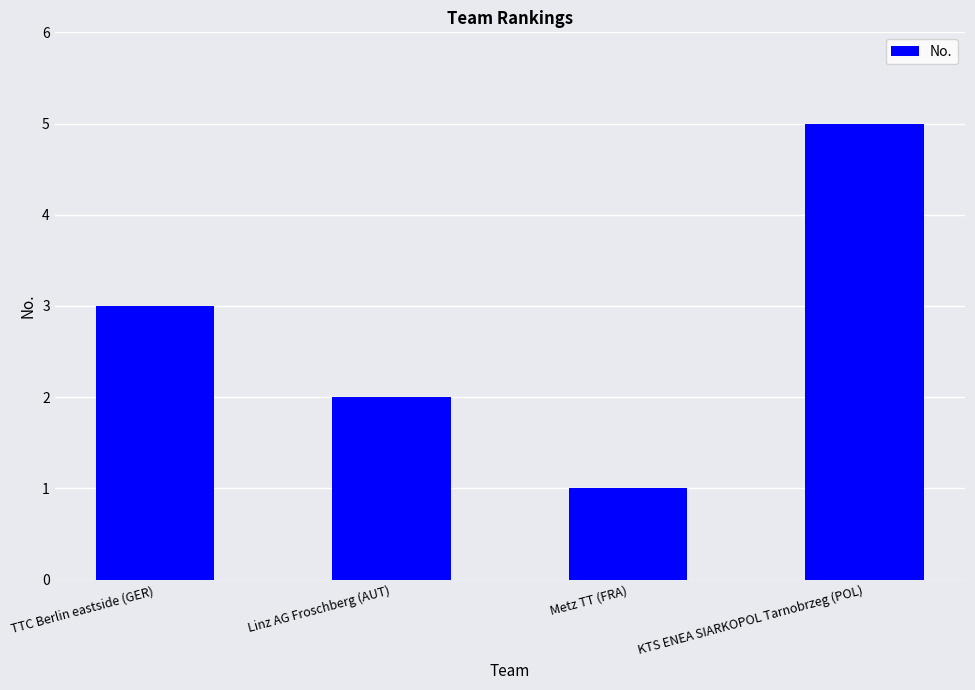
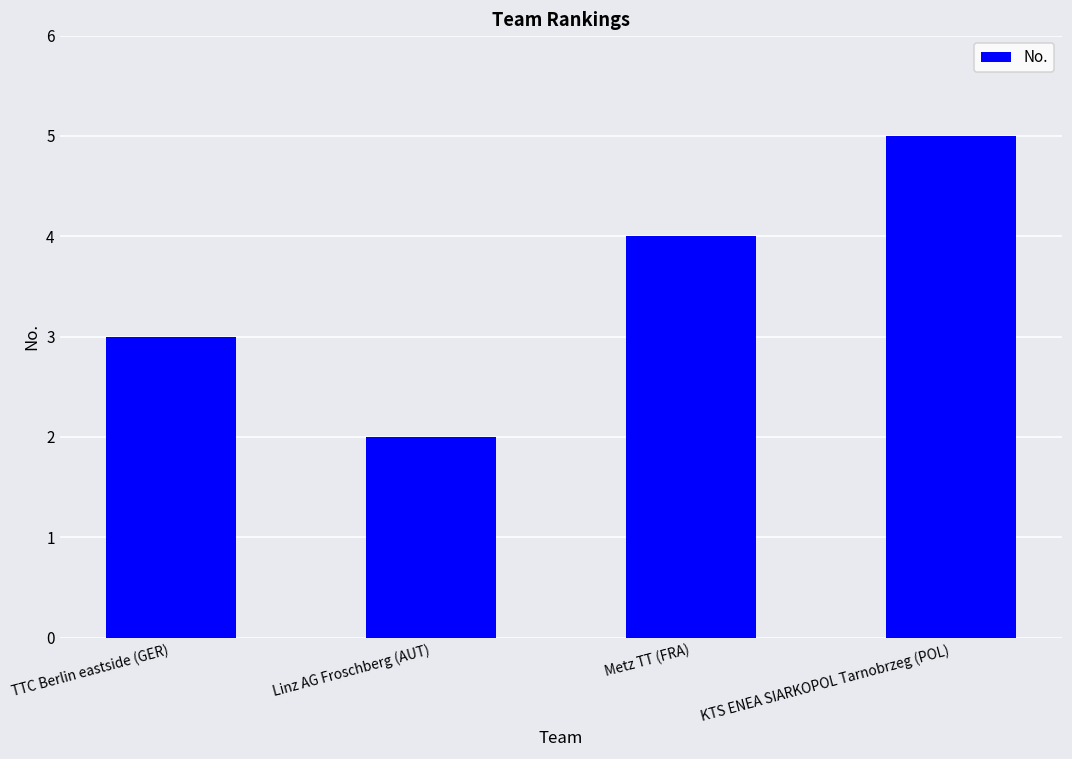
  {
    "TTC Berlin eastside (GER)": 3,
    "Linz AG Froschberg (AUT)": 2,
-   "Metz TT (FRA)": 1,
+   "Metz TT (FRA)": 4,
    "KTS ENEA SIARKOPOL Tarnobrzeg (POL)": 5
  }
